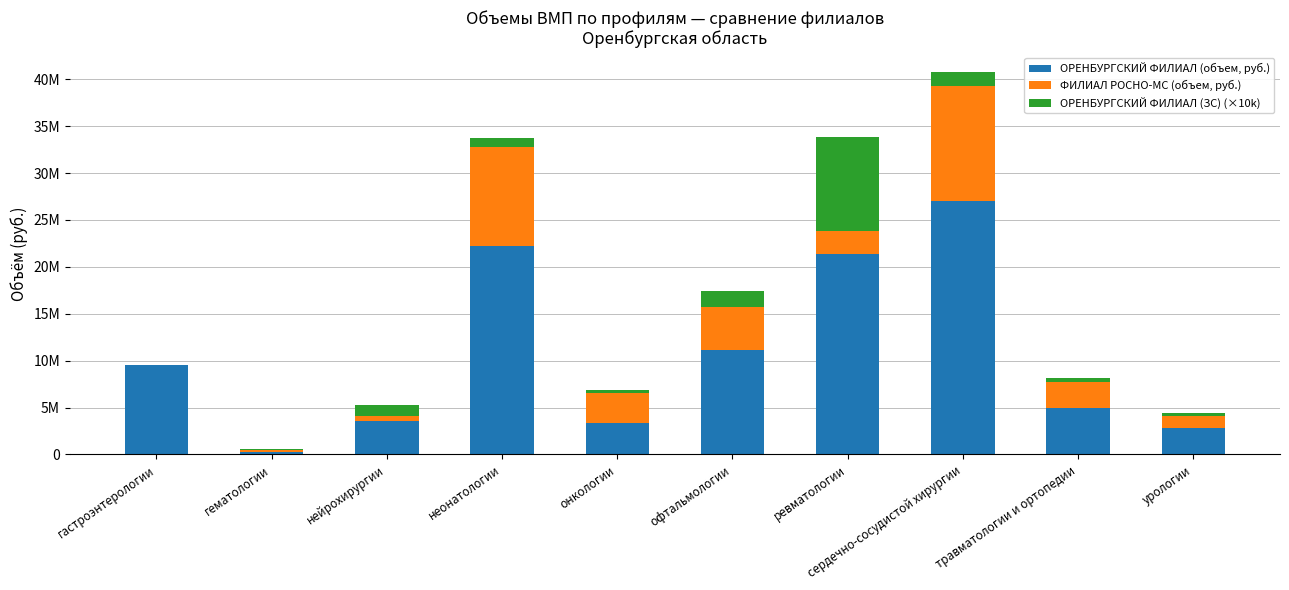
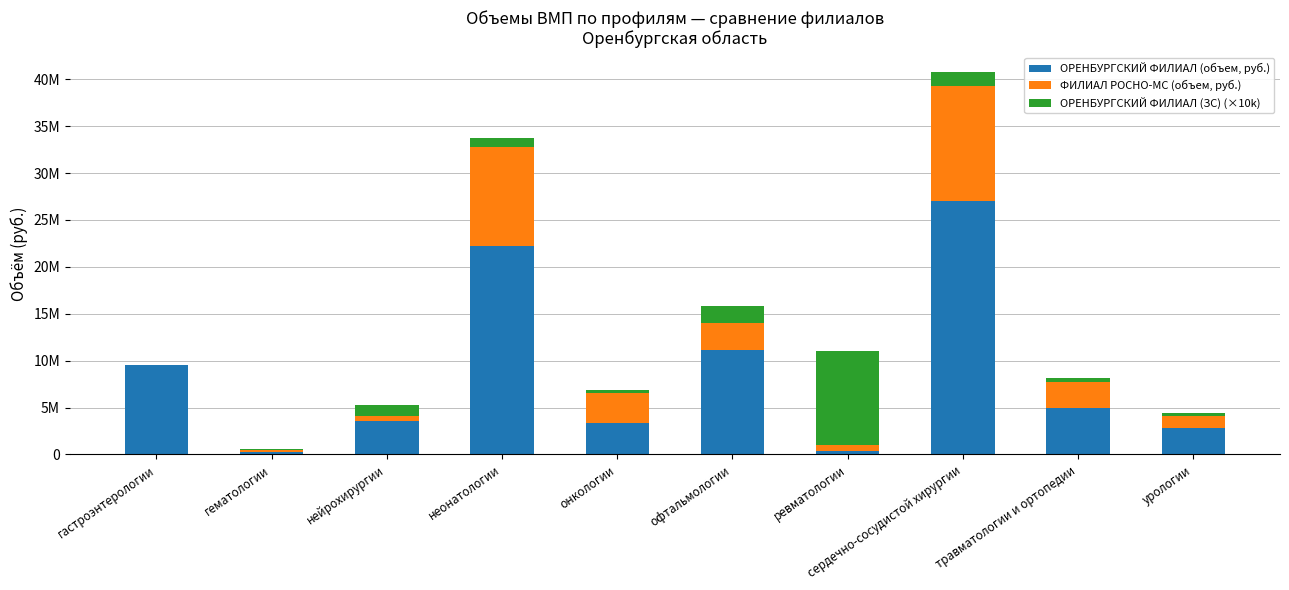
  {
    "ОРЕНБУРГСКИЙ ФИЛИАЛ (объем, руб.)": {
      "гастроэнтерологии": 10000000,
      "нейрохирургии": 4000000,
      "неонатологии": 22000000,
      "онкологии": 3000000,
      "офтальмологии": 11000000,
-     "ревматологии": 21000000,
+     "ревматологии": 0,
      "сердечно-сосудистой хирургии": 27000000,
      "травматологии и ортопедии": 5000000,
      "урологии": 3000000
    },
    "ФИЛИАЛ РОСНО-МС (объем, руб.)": {
      "гастроэнтерологии": 0,
      "нейрохирургии": 1000000,
      "неонатологии": 11000000,
      "онкологии": 3000000,
-     "офтальмологии": 5000000,
-     "ревматологии": 2000000,
+     "офтальмологии": 3000000,
+     "ревматологии": 1000000,
      "сердечно-сосудистой хирургии": 12000000,
      "травматологии и ортопедии": 3000000,
      "урологии": 1000000
    },
    "ОРЕНБУРГСКИЙ ФИЛИАЛ (ЗС) (×10k)": {
      "нейрохирургии": 1000000,
      "неонатологии": 1000000,
      "онкологии": 0,
      "офтальмологии": 2000000,
      "ревматологии": 10000000,
      "сердечно-сосудистой хирургии": 2000000,
      "травматологии и ортопедии": 0,
      "урологии": 0
    }
  }
